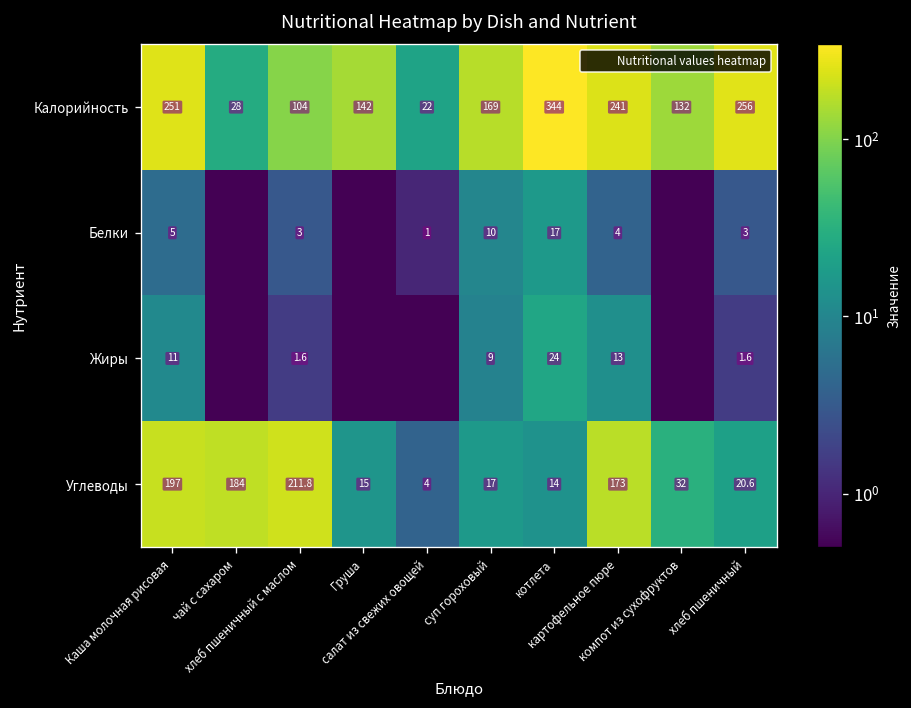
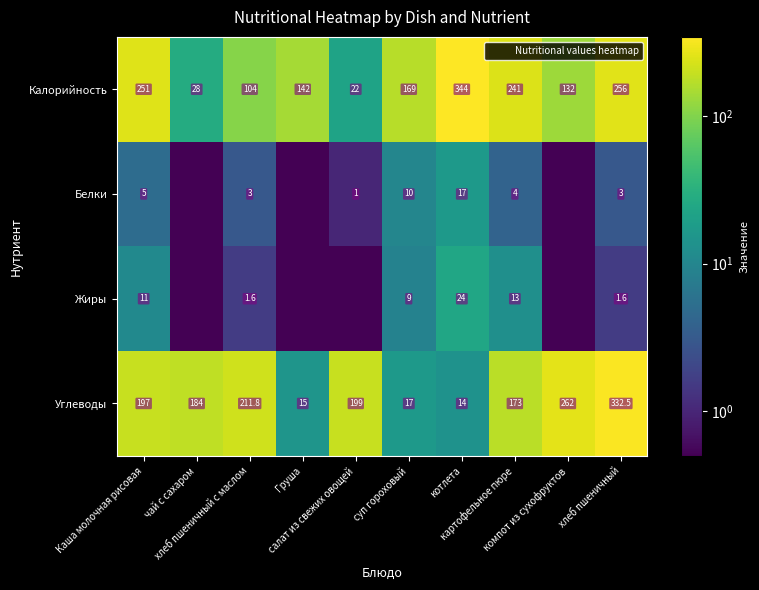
  {
    "Углеводы": {
-     "салат из свежих овощей": 4,
-     "компот из сухофруктов": 32,
-     "хлеб пшеничный": 20.6
+     "салат из свежих овощей": 199,
+     "компот из сухофруктов": 262,
+     "хлеб пшеничный": 332.5
    }
  }
